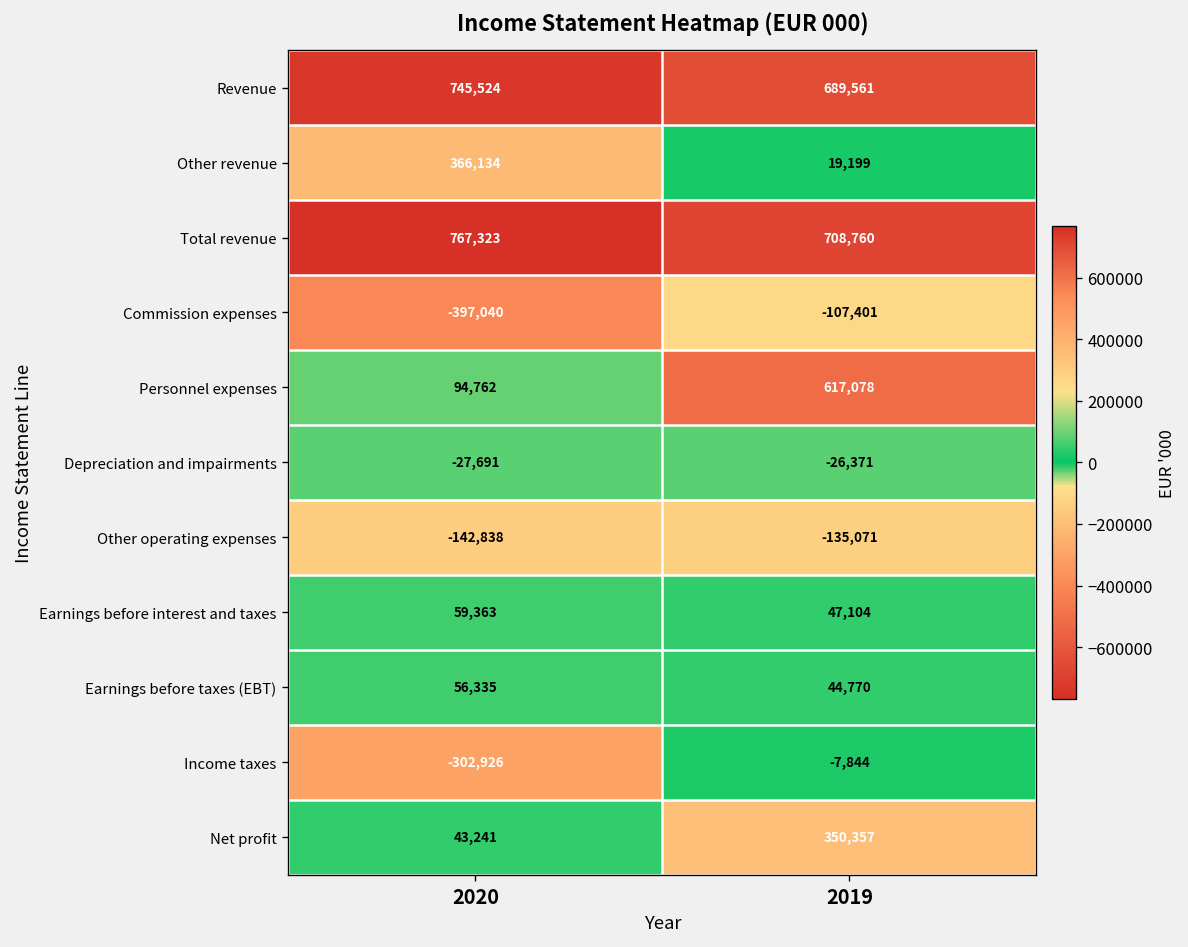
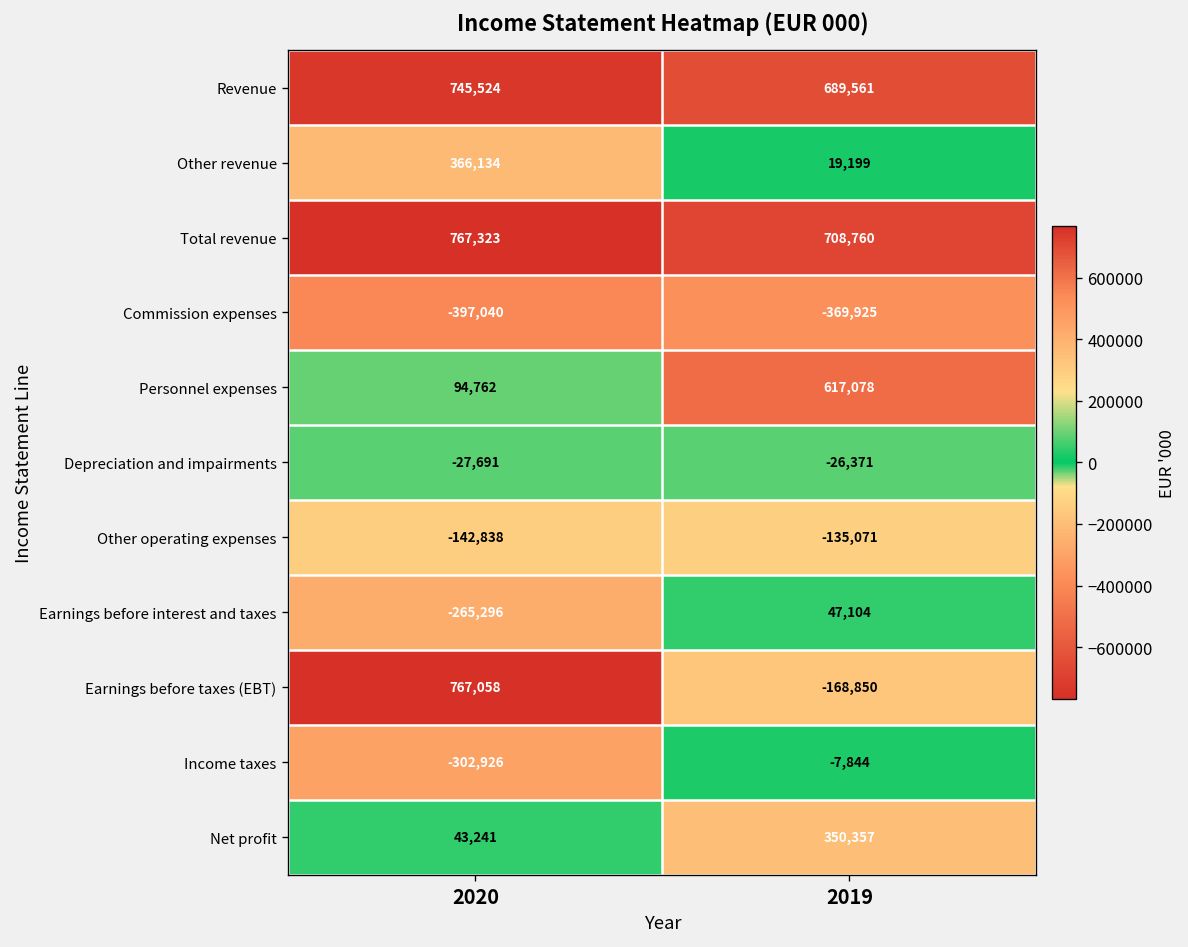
  {
    "Revenue": {
      "2020": "745,524",
      "2019": "689,561"
    },
    "Other revenue": {
      "2020": "366,134",
      "2019": "19,199"
    },
    "Total revenue": {
      "2020": "767,323",
      "2019": "708,760"
    },
    "Commission expenses": {
      "2020": "-397,040",
-     "2019": "-107,401"
+     "2019": "-369,925"
    },
    "Personnel expenses": {
      "2020": "94,762",
      "2019": "617,078"
    },
    "Depreciation and impairments": {
      "2020": "-27,691",
      "2019": "-26,371"
    },
    "Other operating expenses": {
      "2020": "-142,838",
      "2019": "-135,071"
    },
    "Earnings before interest and taxes": {
-     "2020": "59,363",
+     "2020": "-265,296",
      "2019": "47,104"
    },
    "Earnings before taxes (EBT)": {
-     "2020": "56,335",
-     "2019": "44,770"
+     "2020": "767,058",
+     "2019": "-168,850"
    },
    "Income taxes": {
      "2020": "-302,926",
      "2019": "-7,844"
    },
    "Net profit": {
      "2020": "43,241",
      "2019": "350,357"
    }
  }
